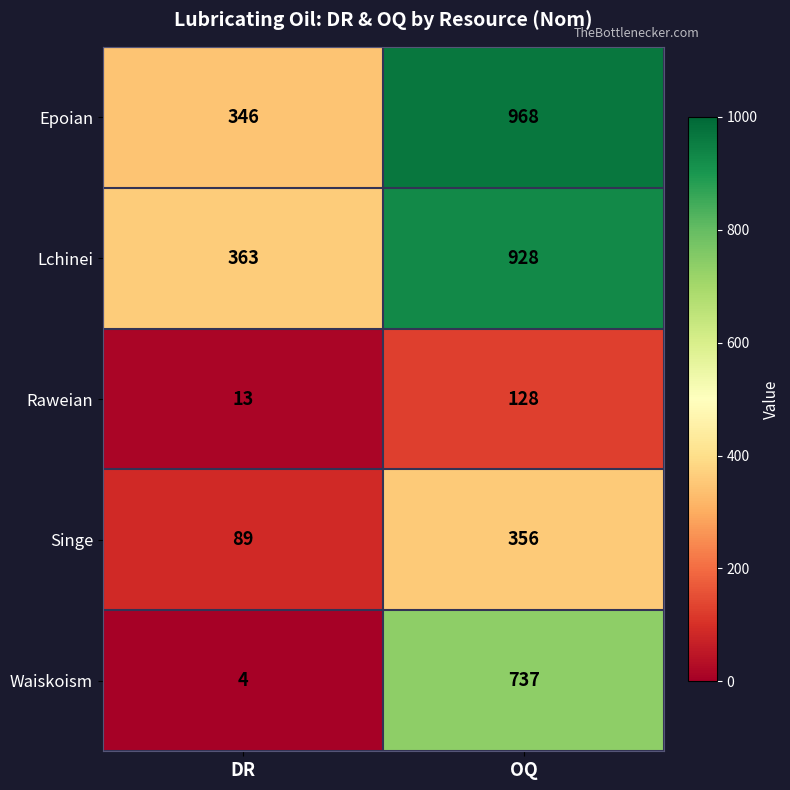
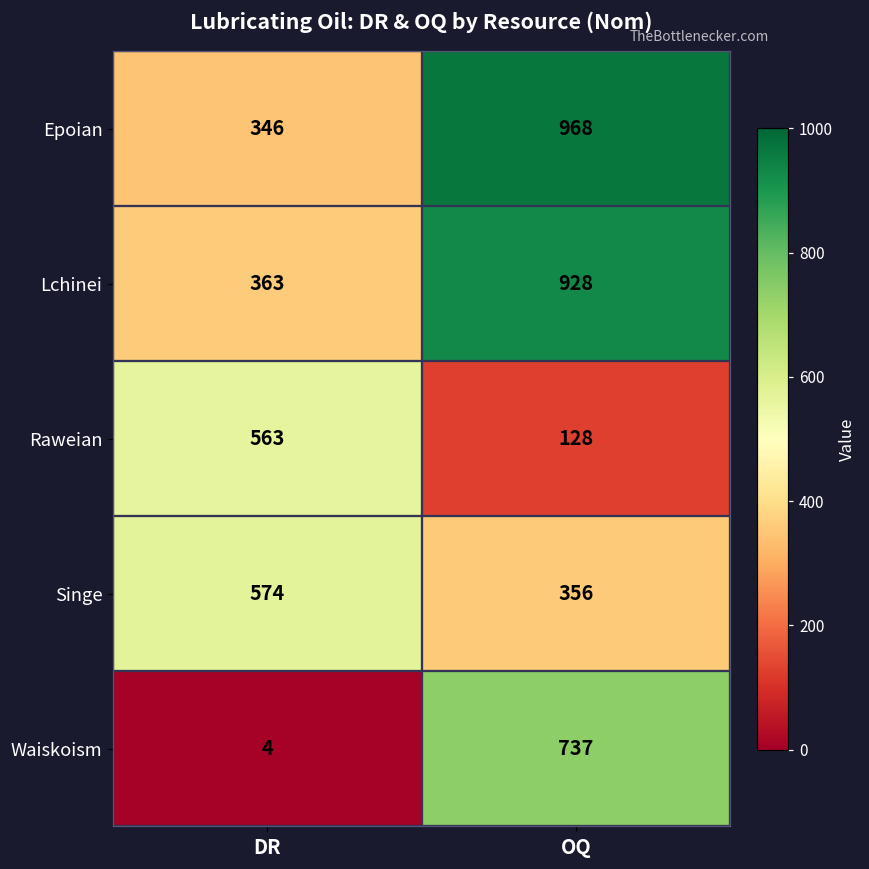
  {
    "Epoian": {
      "DR": 346,
      "OQ": 968
    },
    "Lchinei": {
      "DR": 363,
      "OQ": 928
    },
    "Raweian": {
-     "DR": 13,
+     "DR": 563,
      "OQ": 128
    },
    "Singe": {
-     "DR": 89,
+     "DR": 574,
      "OQ": 356
    },
    "Waiskoism": {
      "DR": 4,
      "OQ": 737
    }
  }
